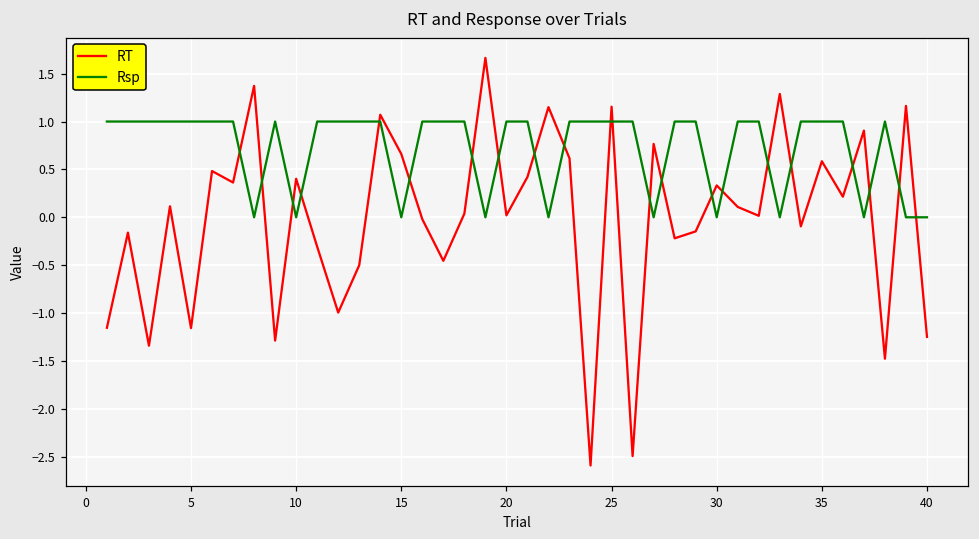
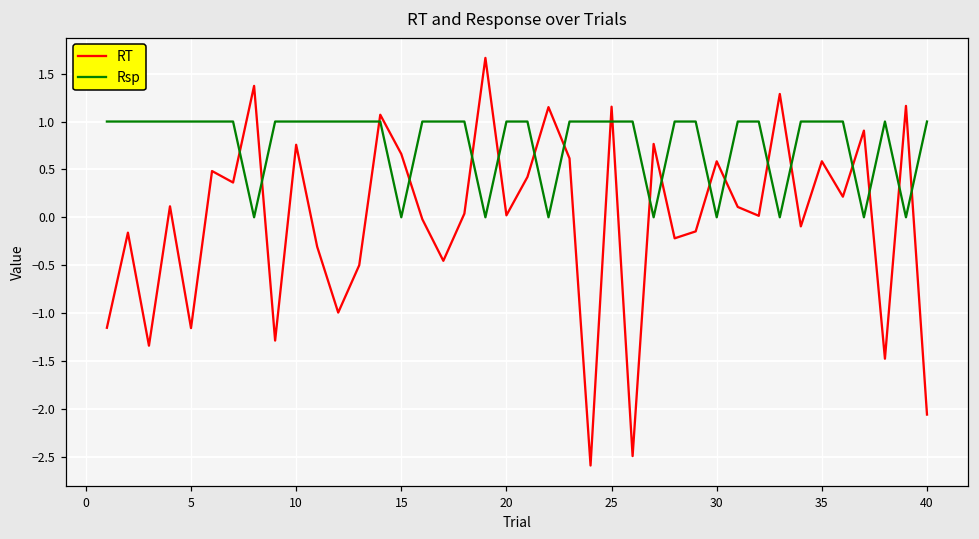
  {
    "RT": {
      "5": -1.2,
-     "10": 0.4,
+     "10": 0.8,
      "15": 0.7,
      "20": 0.0,
      "25": 1.2,
-     "30": 0.3,
+     "30": 0.6,
      "35": 0.6,
-     "40": -1.2
+     "40": -2.1
    },
    "Rsp": {
      "5": 1,
-     "10": 0,
+     "10": 1,
      "15": 0,
      "20": 1,
      "25": 1,
      "30": 0,
      "35": 1,
-     "40": 0
+     "40": 1
    }
  }
